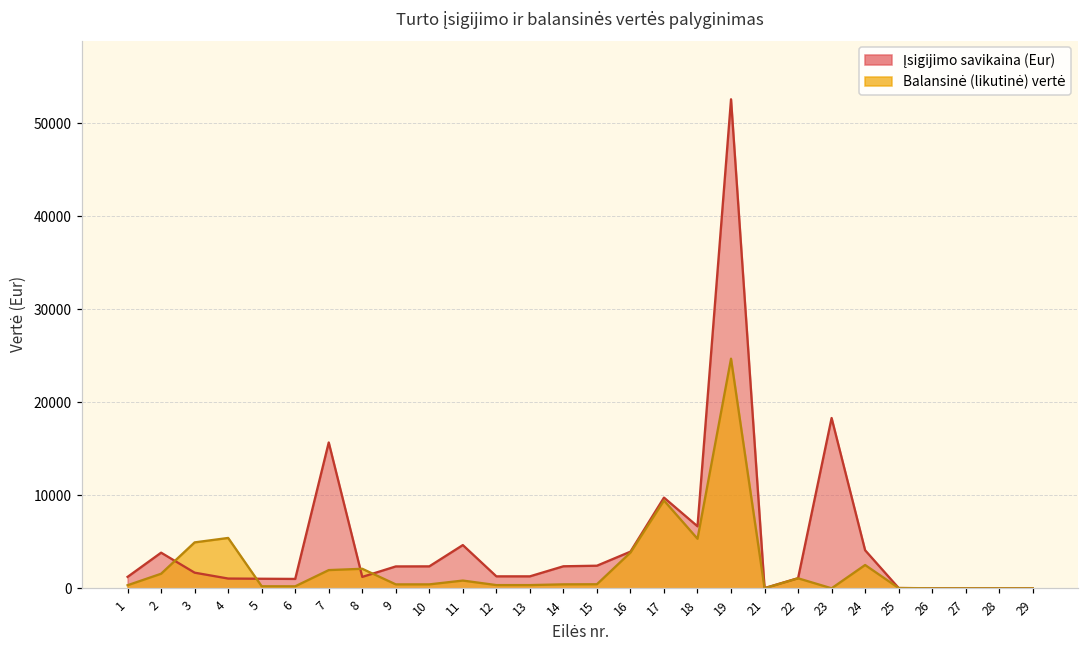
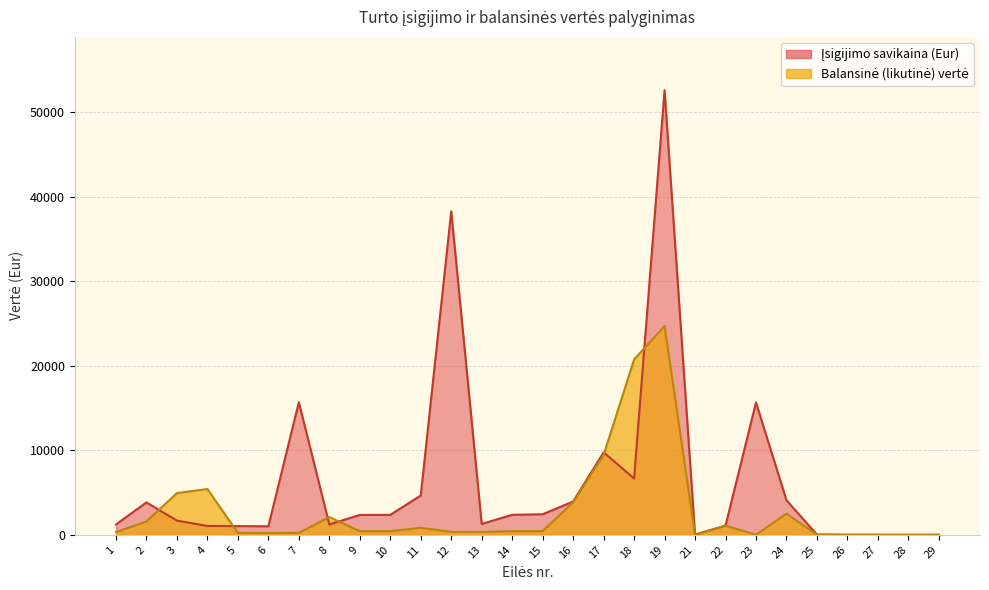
  {
    "Įsigijimo savikaina (Eur)": {
      "1": 1000,
      "2": 4000,
      "3": 2000,
      "4": 1000,
      "5": 1000,
      "6": 1000,
      "7": 16000,
      "8": 1000,
      "9": 2000,
      "10": 2000,
      "11": 5000,
-     "12": 1000,
+     "12": 38000,
      "13": 1000,
      "14": 2000,
      "15": 2000,
      "17": 10000,
      "18": 7000,
      "19": 53000,
-     "23": 18000,
+     "23": 16000,
      "24": 4000
    },
    "Balansinė (likutinė) vertė": {
      "1": 0,
      "2": 2000,
      "3": 5000,
      "4": 5000,
      "5": 0,
      "6": 0,
-     "7": 2000,
+     "7": 0,
      "8": 2000,
      "9": 0,
      "10": 0,
      "11": 1000,
      "12": 0,
      "13": 0,
      "14": 0,
      "15": 0,
      "17": 9000,
-     "18": 5000,
+     "18": 21000,
      "19": 25000,
      "23": 0,
      "24": 3000
    }
  }
